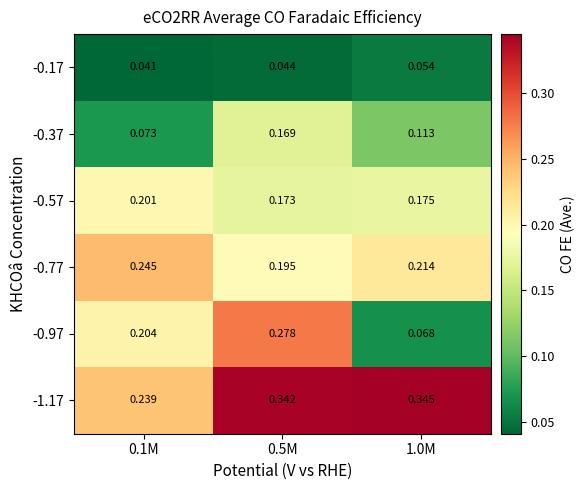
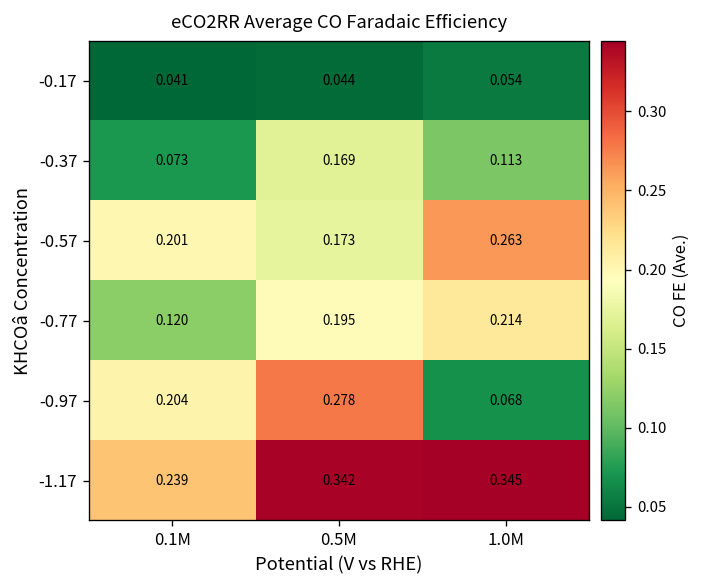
  {
    "-0.17": {
      "0.1M": 0.041,
      "0.5M": 0.044,
      "1.0M": 0.054
    },
    "-0.37": {
      "0.1M": 0.073,
      "0.5M": 0.169,
      "1.0M": 0.113
    },
    "-0.57": {
      "0.1M": 0.201,
      "0.5M": 0.173,
-     "1.0M": 0.175
+     "1.0M": 0.263
    },
    "-0.77": {
-     "0.1M": 0.245,
+     "0.1M": 0.120,
      "0.5M": 0.195,
      "1.0M": 0.214
    },
    "-0.97": {
      "0.1M": 0.204,
      "0.5M": 0.278,
      "1.0M": 0.068
    },
    "-1.17": {
      "0.1M": 0.239,
      "0.5M": 0.342,
      "1.0M": 0.345
    }
  }
